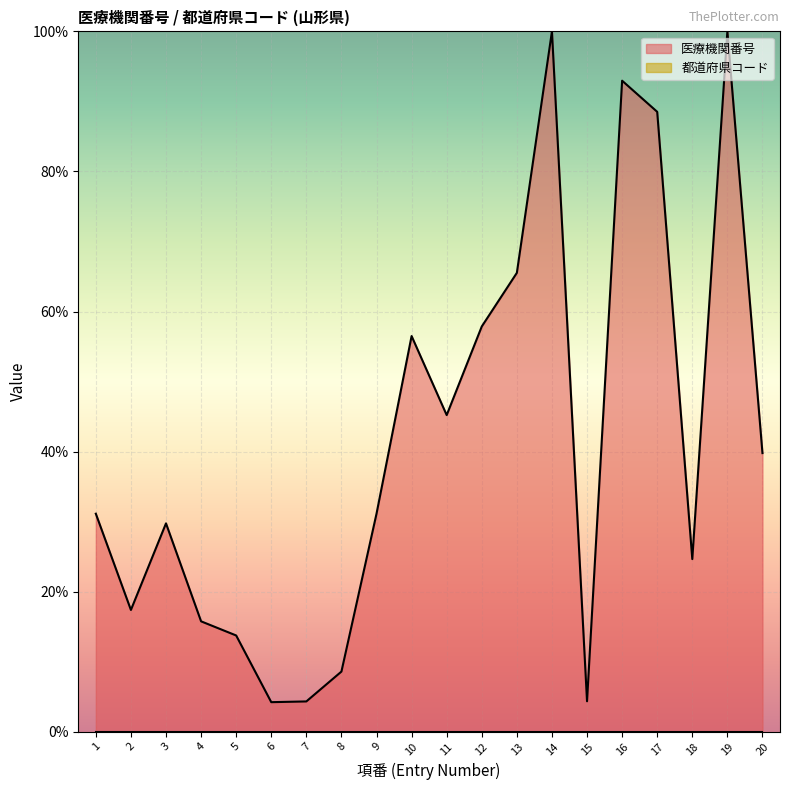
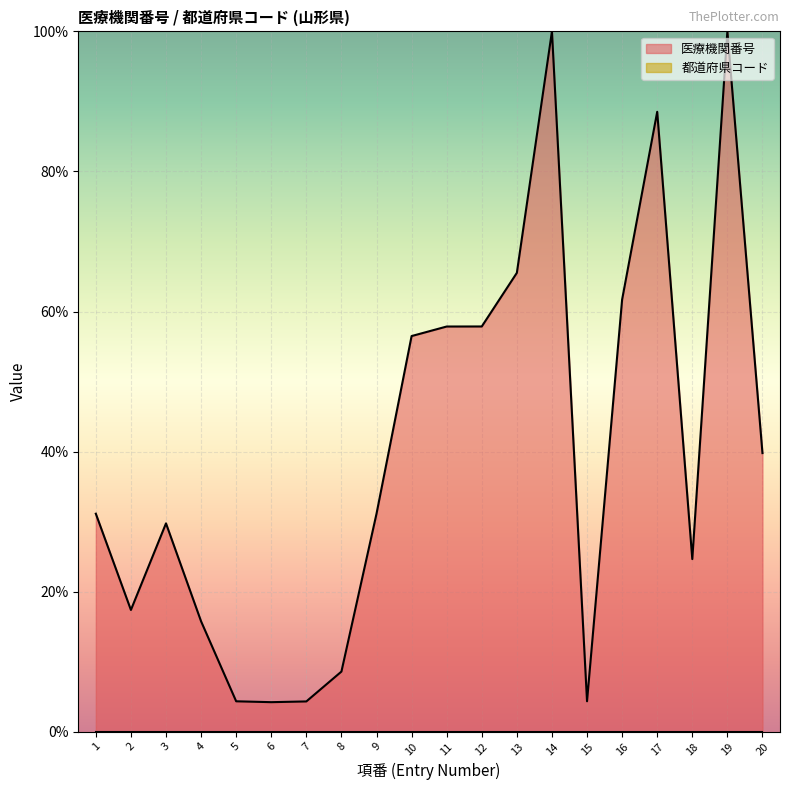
  {
    "医療機関番号": {
      "1": "31%",
      "2": "17%",
      "3": "30%",
      "4": "16%",
-     "5": "14%",
+     "5": "4%",
      "6": "4%",
      "7": "4%",
      "8": "9%",
      "9": "31%",
      "10": "56%",
-     "11": "45%",
+     "11": "58%",
      "12": "58%",
      "13": "66%",
      "14": "100%",
      "15": "4%",
-     "16": "93%",
+     "16": "62%",
      "17": "89%",
      "18": "25%",
      "19": "100%",
      "20": "40%"
    },
    "都道府県コード": {
      "1": "0%",
      "2": "0%",
      "3": "0%",
      "4": "0%",
      "5": "0%",
      "6": "0%",
      "7": "0%",
      "8": "0%",
      "9": "0%",
      "10": "0%",
      "11": "0%",
      "12": "0%",
      "13": "0%",
      "14": "0%",
      "15": "0%",
      "16": "0%",
      "17": "0%",
      "18": "0%",
      "19": "0%",
      "20": "0%"
    }
  }
